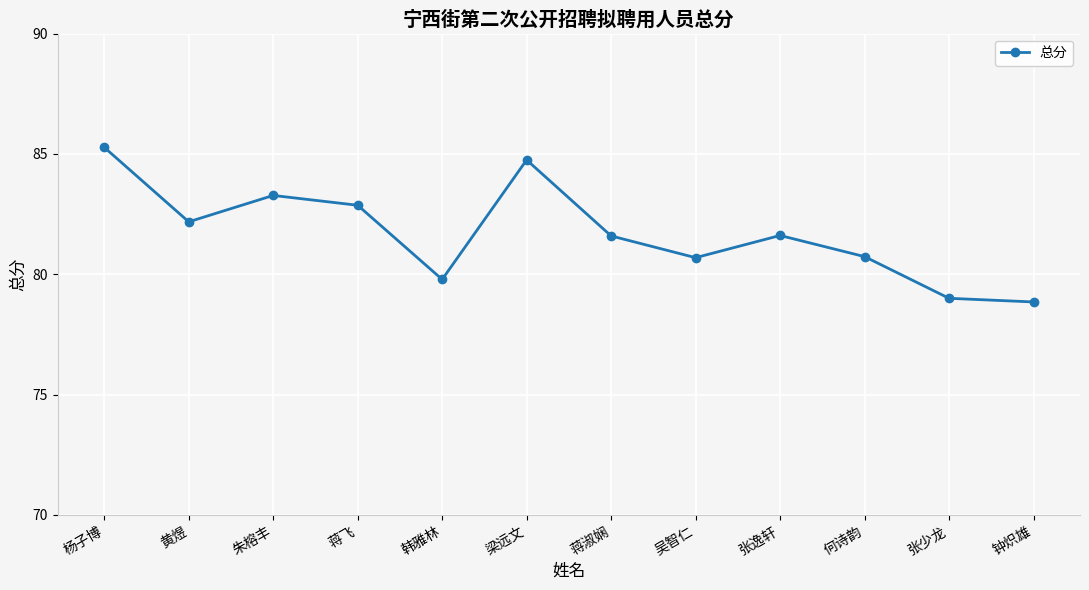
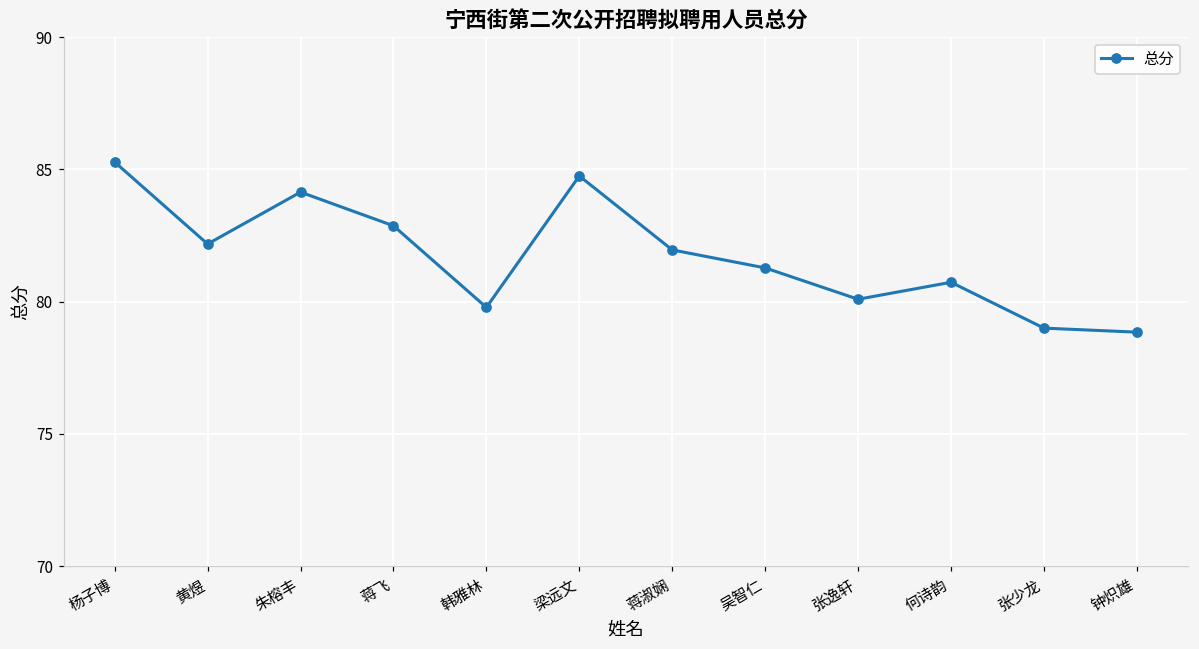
  {
    "杨子博": 85.3,
    "黄煜": 82.2,
-   "朱榕丰": 83.3,
+   "朱榕丰": 84.1,
    "蒋飞": 82.9,
    "韩雅林": 79.8,
    "梁远文": 84.8,
-   "蒋淑娴": 81.6,
-   "吴智仁": 80.7,
-   "张逸轩": 81.6,
+   "蒋淑娴": 82.0,
+   "吴智仁": 81.3,
+   "张逸轩": 80.1,
    "何诗韵": 80.7,
    "张少龙": 79.0,
    "钟炽雄": 78.8
  }
